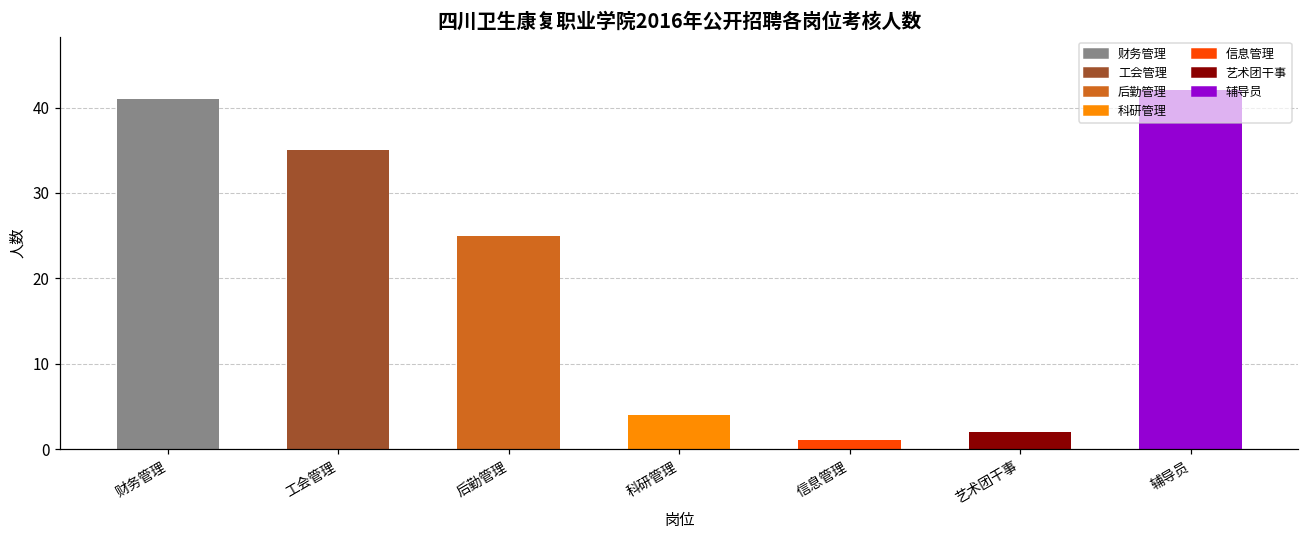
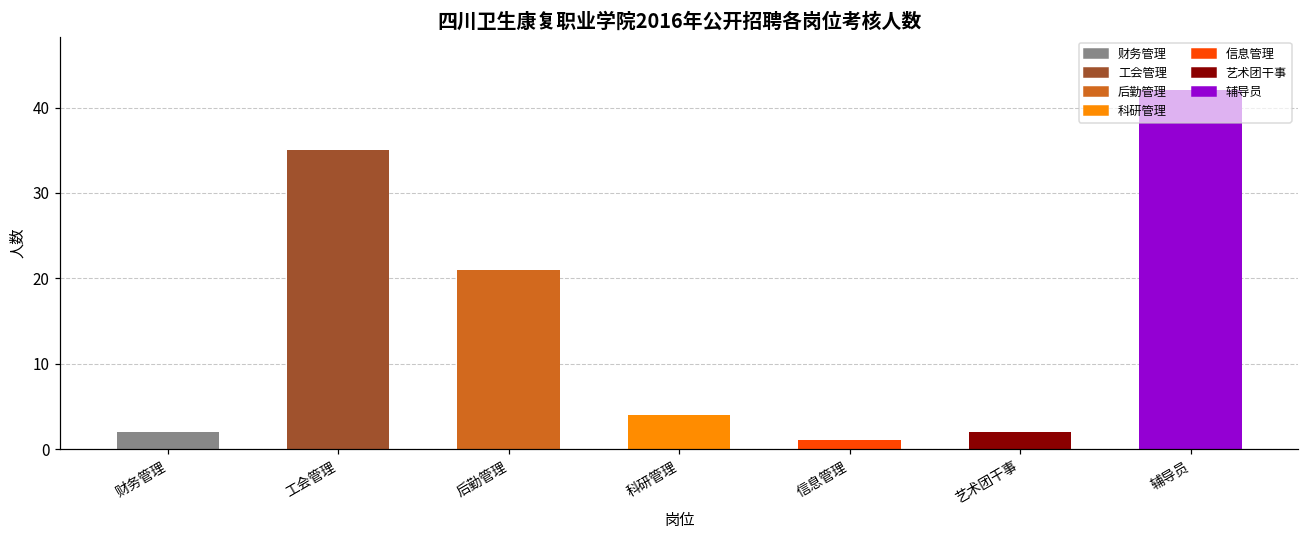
  {
-   "财务管理": 41,
+   "财务管理": 2,
    "工会管理": 35,
-   "后勤管理": 25,
+   "后勤管理": 21,
    "科研管理": 4,
    "信息管理": 1,
    "艺术团干事": 2
  }
